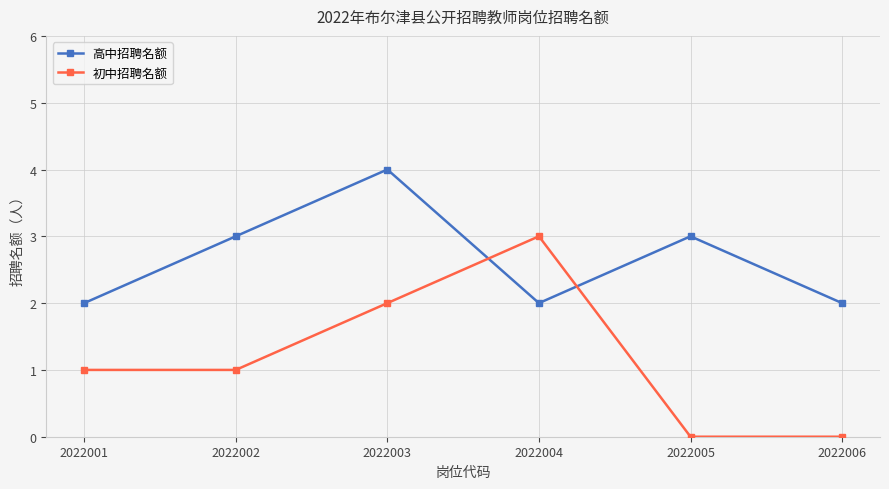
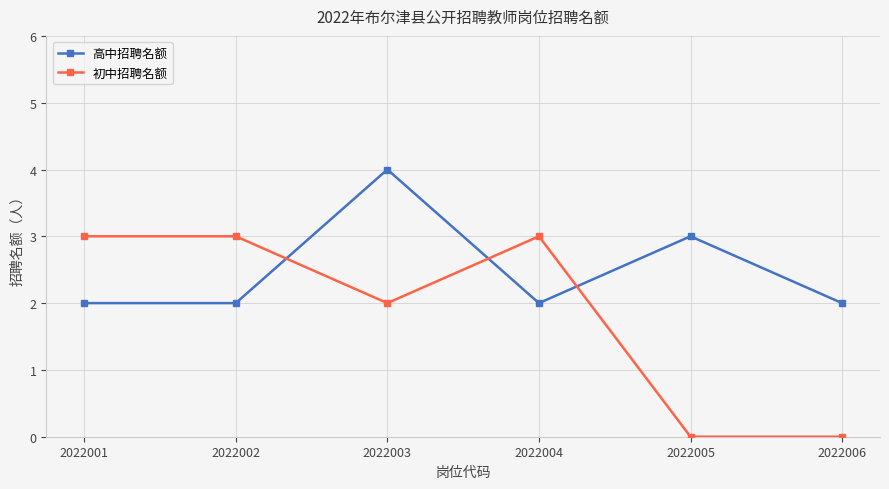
  {
    "高中招聘名额": {
      "2022001": 2,
-     "2022002": 3,
+     "2022002": 2,
      "2022003": 4,
      "2022004": 2,
      "2022005": 3,
      "2022006": 2
    },
    "初中招聘名额": {
-     "2022001": 1,
-     "2022002": 1,
+     "2022001": 3,
+     "2022002": 3,
      "2022003": 2,
      "2022004": 3,
      "2022005": 0,
      "2022006": 0
    }
  }
